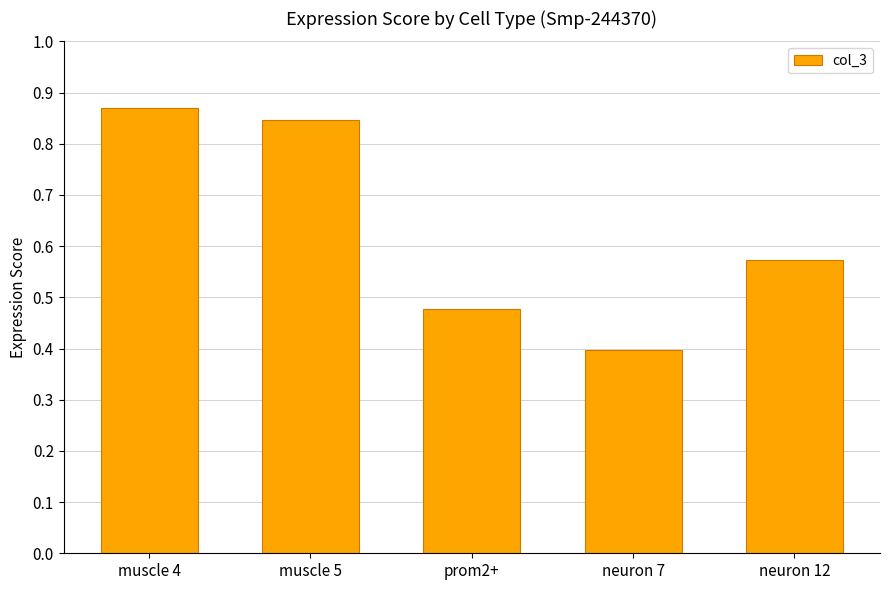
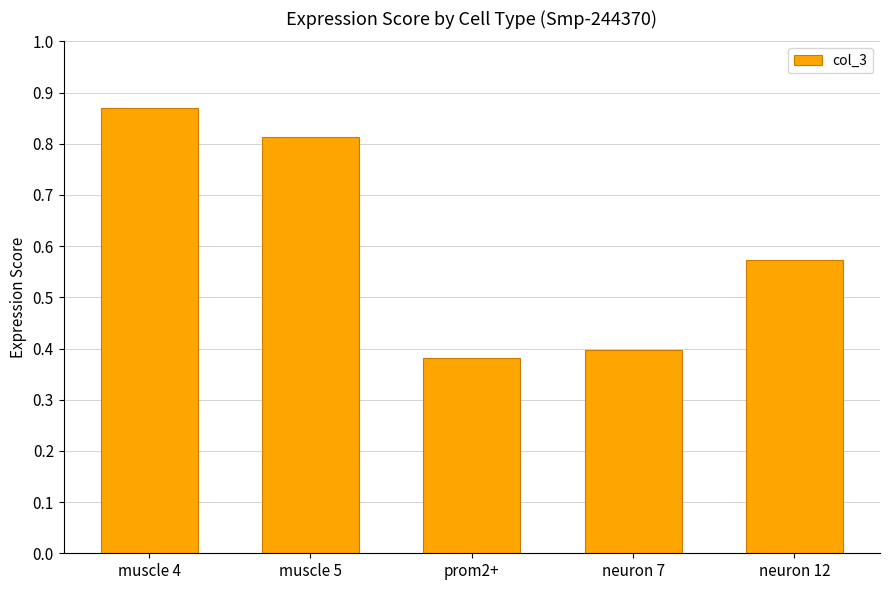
  {
    "muscle 4": 0.87,
-   "muscle 5": 0.85,
-   "prom2+": 0.48,
+   "muscle 5": 0.81,
+   "prom2+": 0.38,
    "neuron 7": 0.40,
    "neuron 12": 0.57
  }
